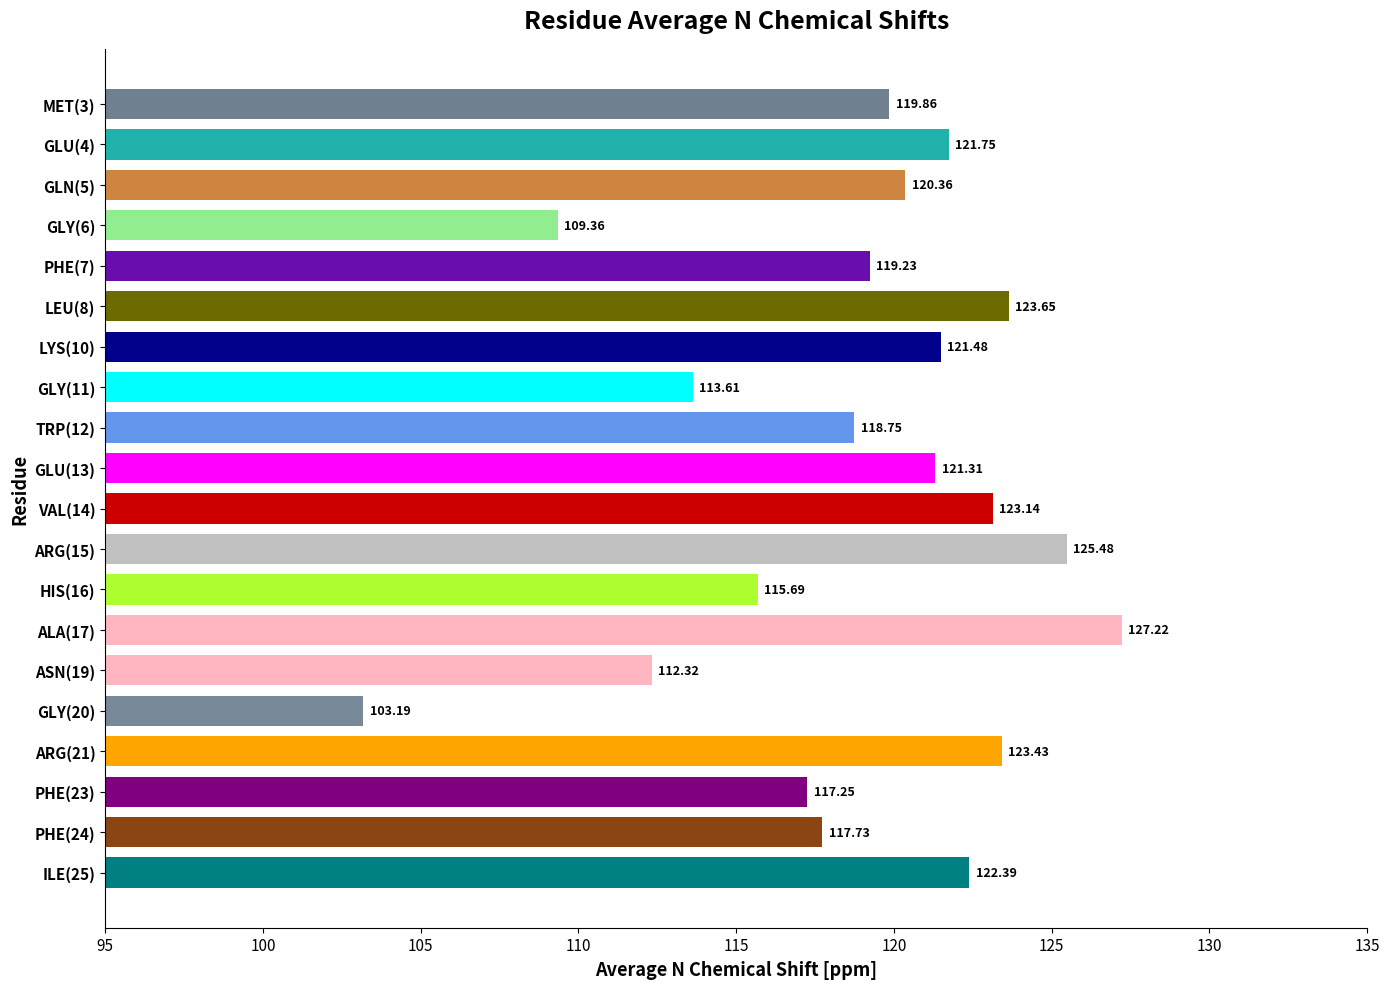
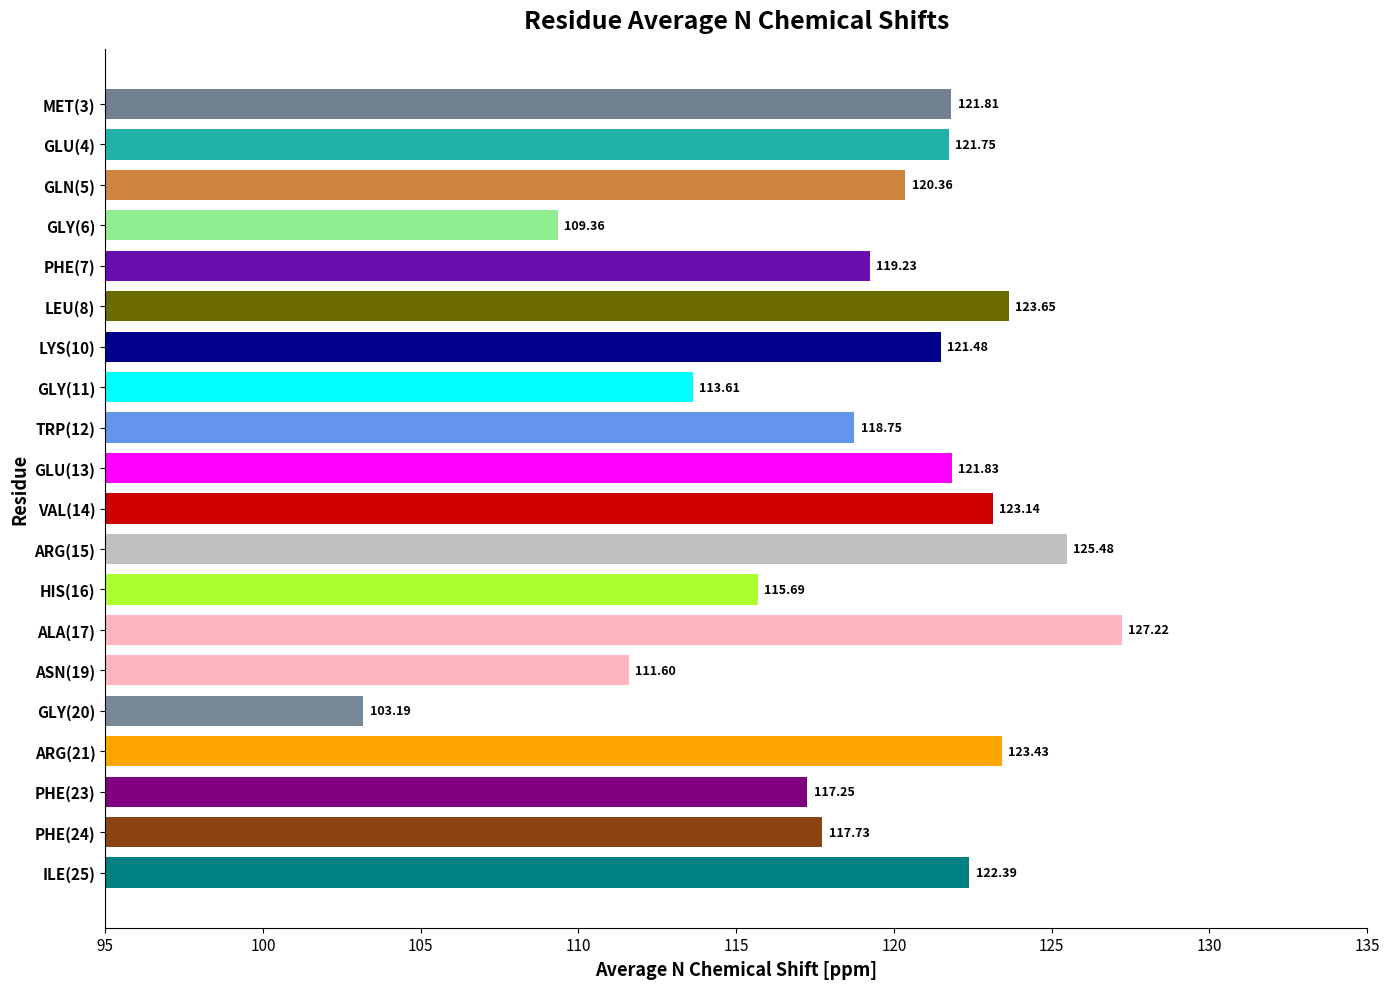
  {
-   "MET(3)": 119.86,
+   "MET(3)": 121.81,
    "GLU(4)": 121.75,
    "GLN(5)": 120.36,
    "GLY(6)": 109.36,
    "PHE(7)": 119.23,
    "LEU(8)": 123.65,
    "LYS(10)": 121.48,
    "GLY(11)": 113.61,
    "TRP(12)": 118.75,
-   "GLU(13)": 121.31,
+   "GLU(13)": 121.83,
    "VAL(14)": 123.14,
    "ARG(15)": 125.48,
    "HIS(16)": 115.69,
    "ALA(17)": 127.22,
-   "ASN(19)": 112.32,
+   "ASN(19)": 111.60,
    "GLY(20)": 103.19,
    "ARG(21)": 123.43,
    "PHE(23)": 117.25,
    "PHE(24)": 117.73,
    "ILE(25)": 122.39
  }
